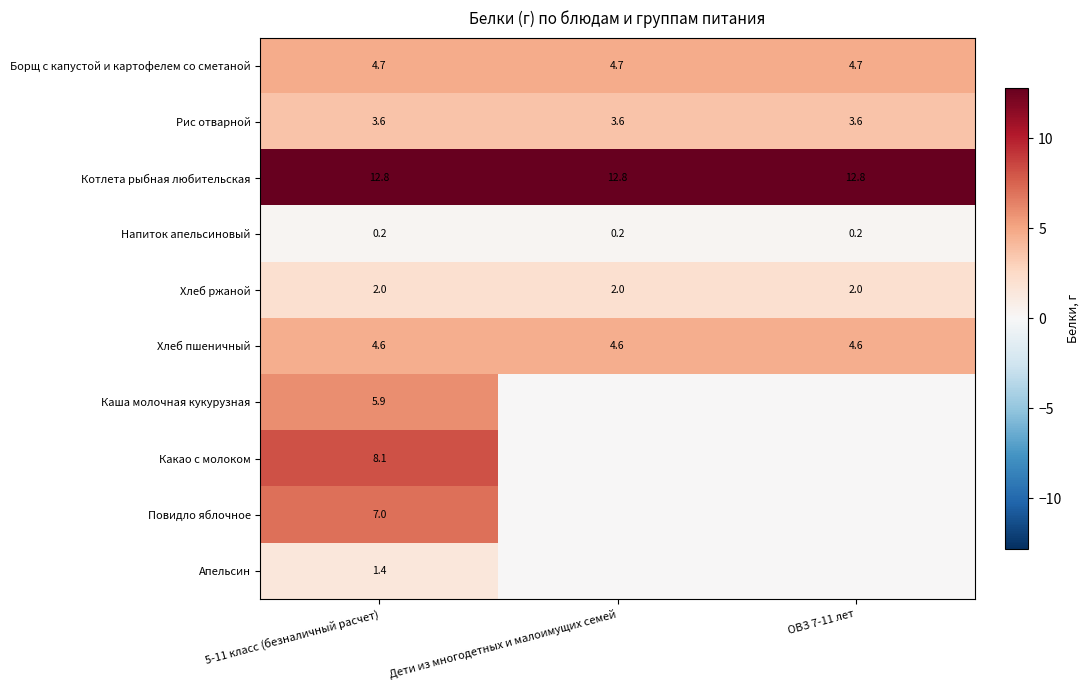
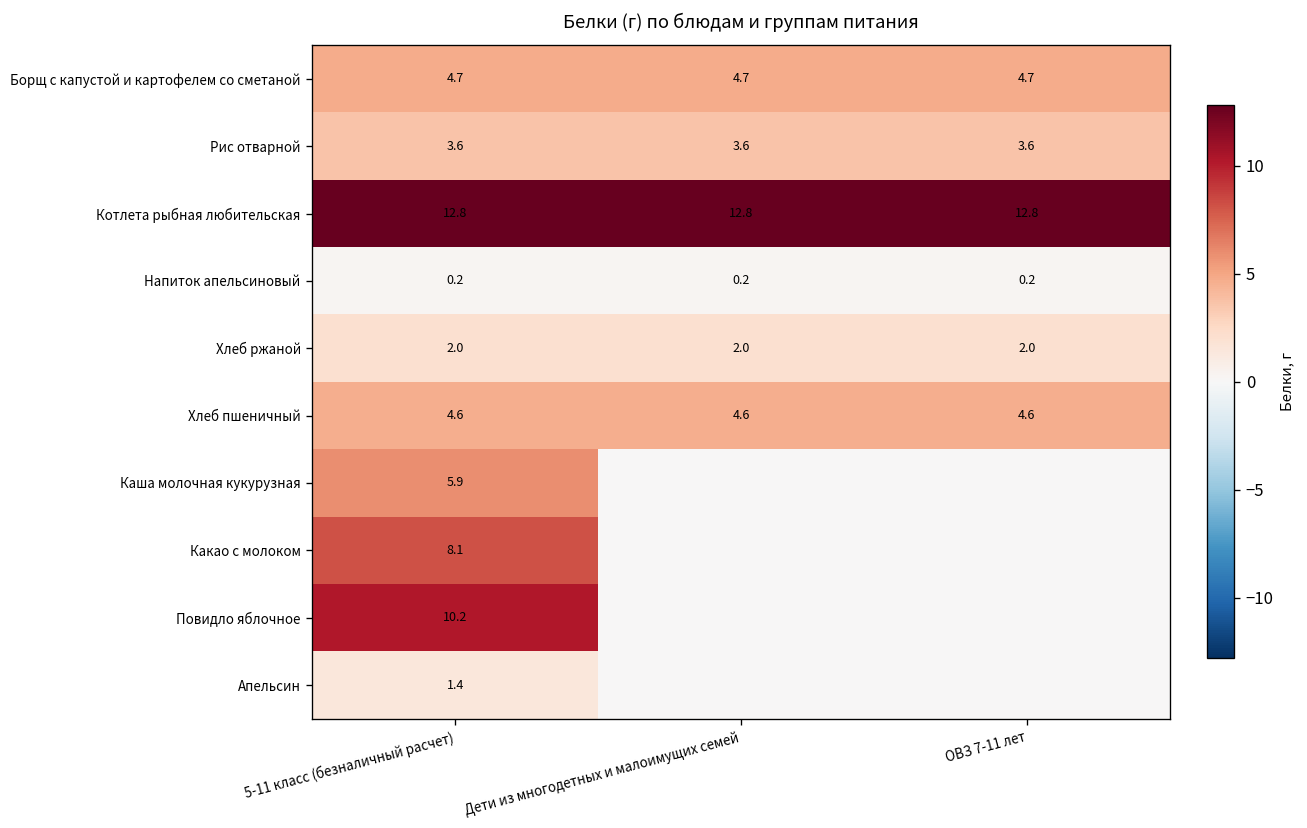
  {
    "Борщ с капустой и картофелем со сметаной": {
      "5-11 класс (безналичный расчет)": 4.7,
      "Дети из многодетных и малоимущих семей": 4.7,
      "ОВЗ 7-11 лет": 4.7
    },
    "Рис отварной": {
      "5-11 класс (безналичный расчет)": 3.6,
      "Дети из многодетных и малоимущих семей": 3.6,
      "ОВЗ 7-11 лет": 3.6
    },
    "Котлета рыбная любительская": {
      "5-11 класс (безналичный расчет)": 12.8,
      "Дети из многодетных и малоимущих семей": 12.8,
      "ОВЗ 7-11 лет": 12.8
    },
    "Напиток апельсиновый": {
      "5-11 класс (безналичный расчет)": 0.2,
      "Дети из многодетных и малоимущих семей": 0.2,
      "ОВЗ 7-11 лет": 0.2
    },
    "Хлеб ржаной": {
      "5-11 класс (безналичный расчет)": 2.0,
      "Дети из многодетных и малоимущих семей": 2.0,
      "ОВЗ 7-11 лет": 2.0
    },
    "Хлеб пшеничный": {
      "5-11 класс (безналичный расчет)": 4.6,
      "Дети из многодетных и малоимущих семей": 4.6,
      "ОВЗ 7-11 лет": 4.6
    },
    "Каша молочная кукурузная": {
      "5-11 класс (безналичный расчет)": 5.9
    },
    "Какао с молоком": {
      "5-11 класс (безналичный расчет)": 8.1
    },
    "Повидло яблочное": {
-     "5-11 класс (безналичный расчет)": 7.0
+     "5-11 класс (безналичный расчет)": 10.2
    },
    "Апельсин": {
      "5-11 класс (безналичный расчет)": 1.4
    }
  }
